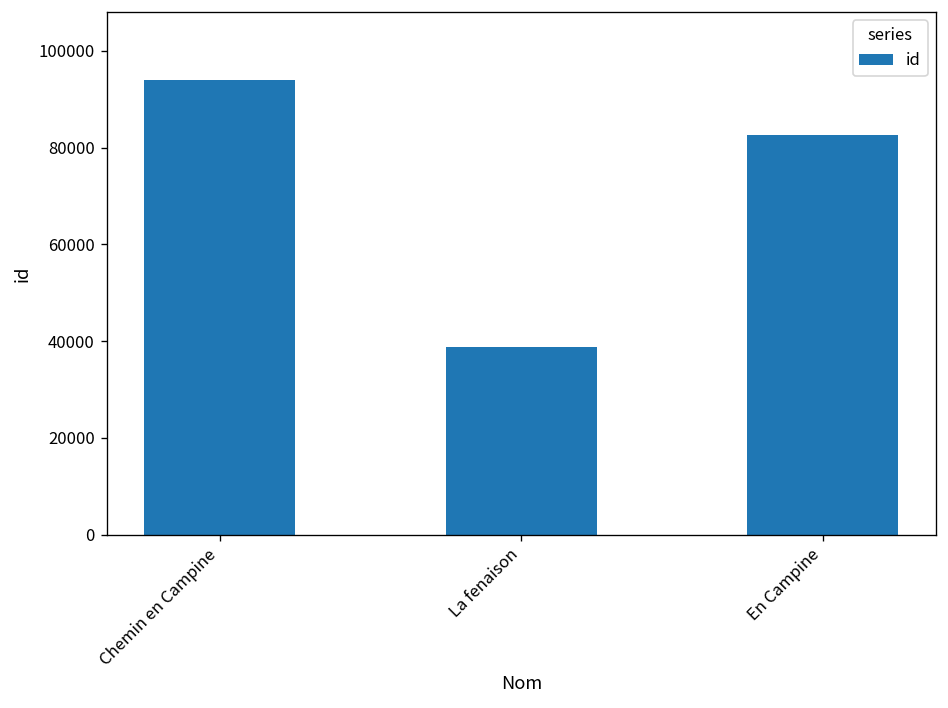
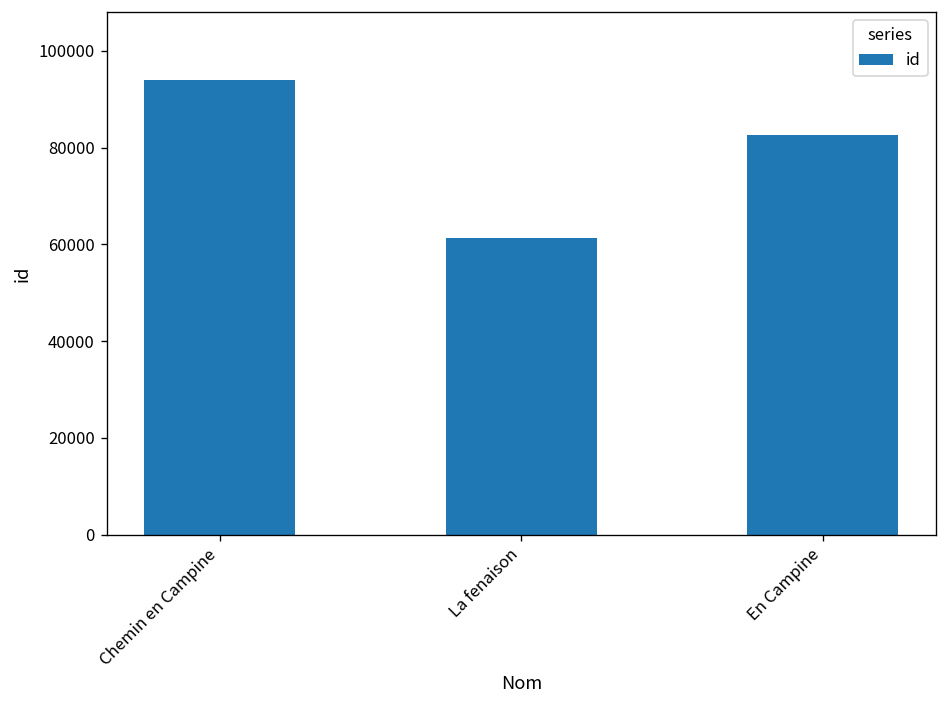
  {
    "Chemin en Campine": 94000,
-   "La fenaison": 39000,
+   "La fenaison": 61000,
    "En Campine": 83000
  }
